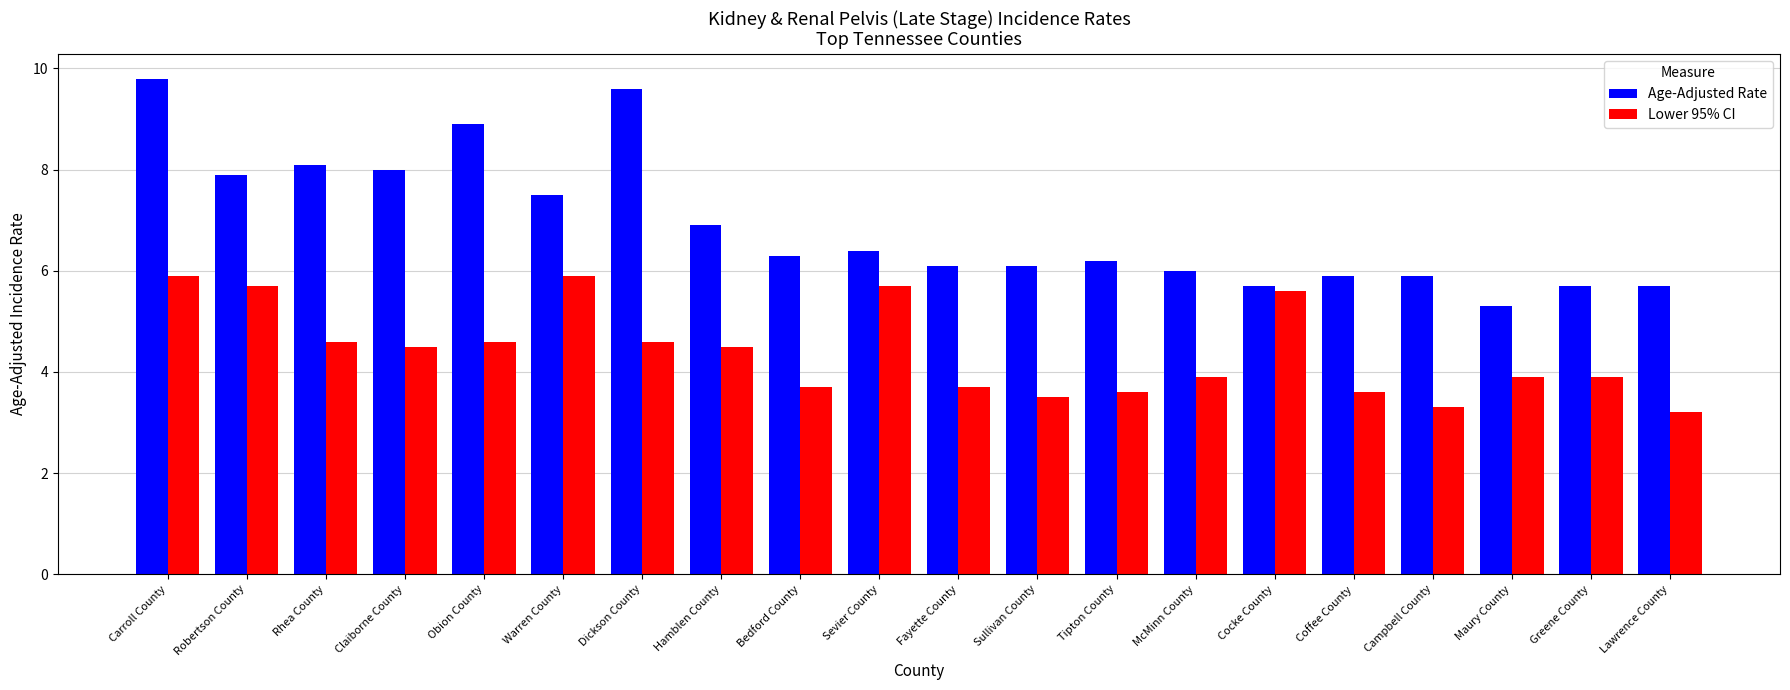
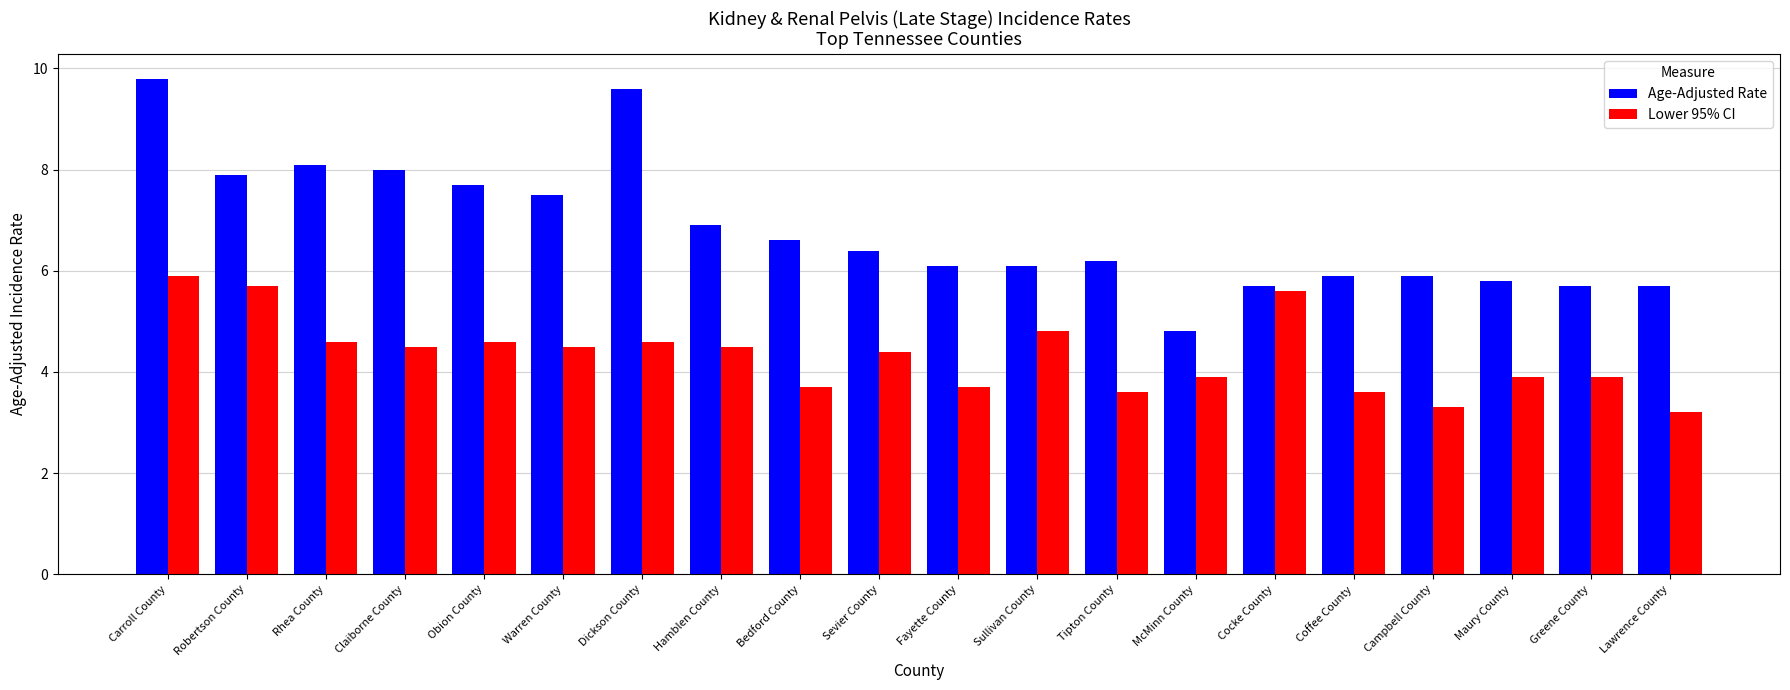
  {
    "Age-Adjusted Rate": {
      "Carroll County": 9.8,
      "Robertson County": 7.9,
      "Rhea County": 8.1,
      "Claiborne County": 8.0,
-     "Obion County": 8.9,
+     "Obion County": 7.7,
      "Warren County": 7.5,
      "Dickson County": 9.6,
      "Hamblen County": 6.9,
-     "Bedford County": 6.3,
+     "Bedford County": 6.6,
      "Sevier County": 6.4,
      "Fayette County": 6.1,
      "Sullivan County": 6.1,
      "Tipton County": 6.2,
-     "McMinn County": 6.0,
+     "McMinn County": 4.8,
      "Cocke County": 5.7,
      "Coffee County": 5.9,
      "Campbell County": 5.9,
-     "Maury County": 5.3,
+     "Maury County": 5.8,
      "Greene County": 5.7,
      "Lawrence County": 5.7
    },
    "Lower 95% CI": {
      "Carroll County": 5.9,
      "Robertson County": 5.7,
      "Rhea County": 4.6,
      "Claiborne County": 4.5,
      "Obion County": 4.6,
-     "Warren County": 5.9,
+     "Warren County": 4.5,
      "Dickson County": 4.6,
      "Hamblen County": 4.5,
      "Bedford County": 3.7,
-     "Sevier County": 5.7,
+     "Sevier County": 4.4,
      "Fayette County": 3.7,
-     "Sullivan County": 3.5,
+     "Sullivan County": 4.8,
      "Tipton County": 3.6,
      "McMinn County": 3.9,
      "Cocke County": 5.6,
      "Coffee County": 3.6,
      "Campbell County": 3.3,
      "Maury County": 3.9,
      "Greene County": 3.9,
      "Lawrence County": 3.2
    }
  }
